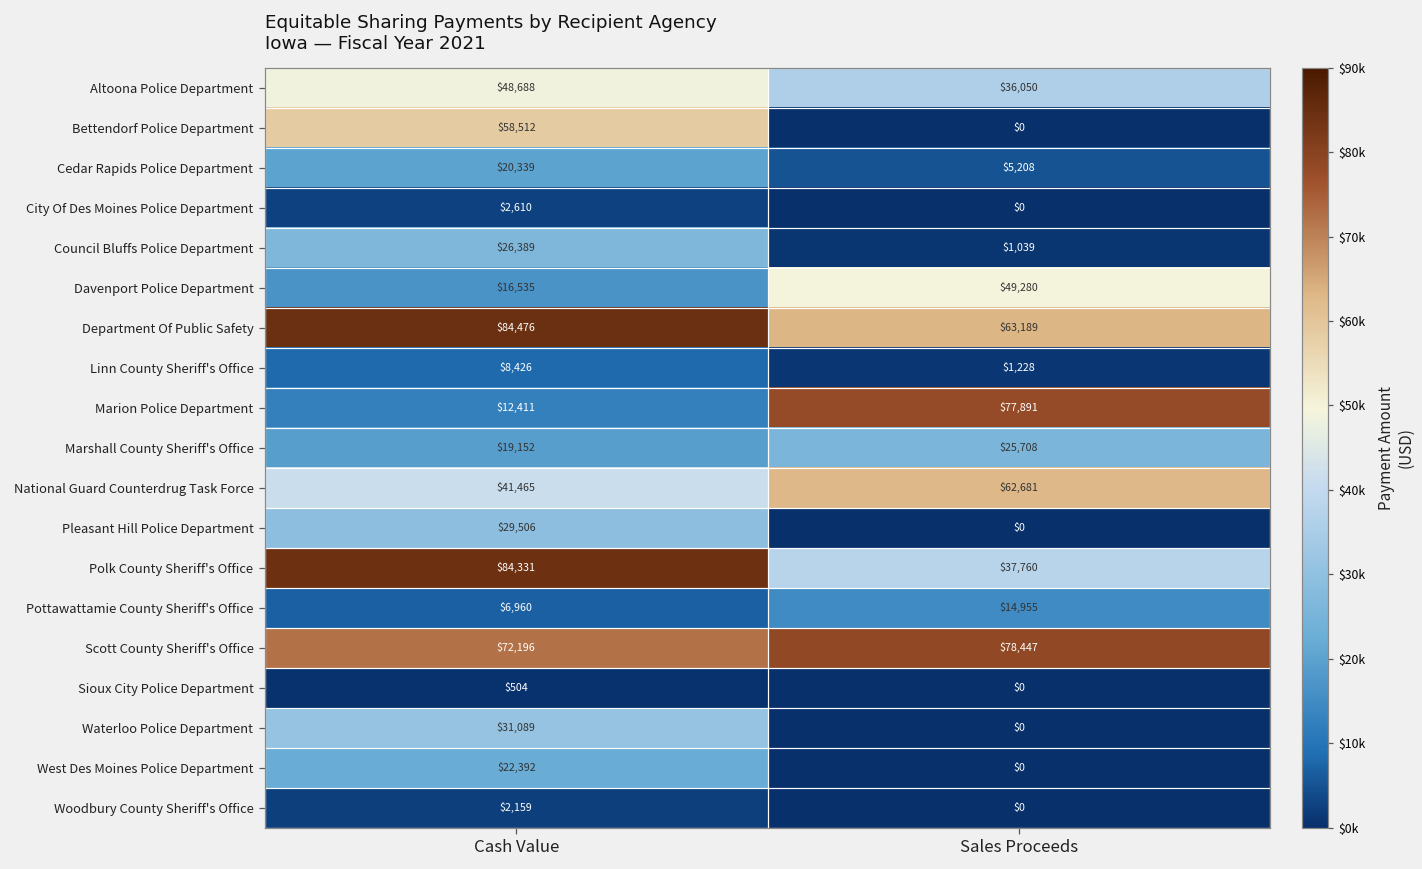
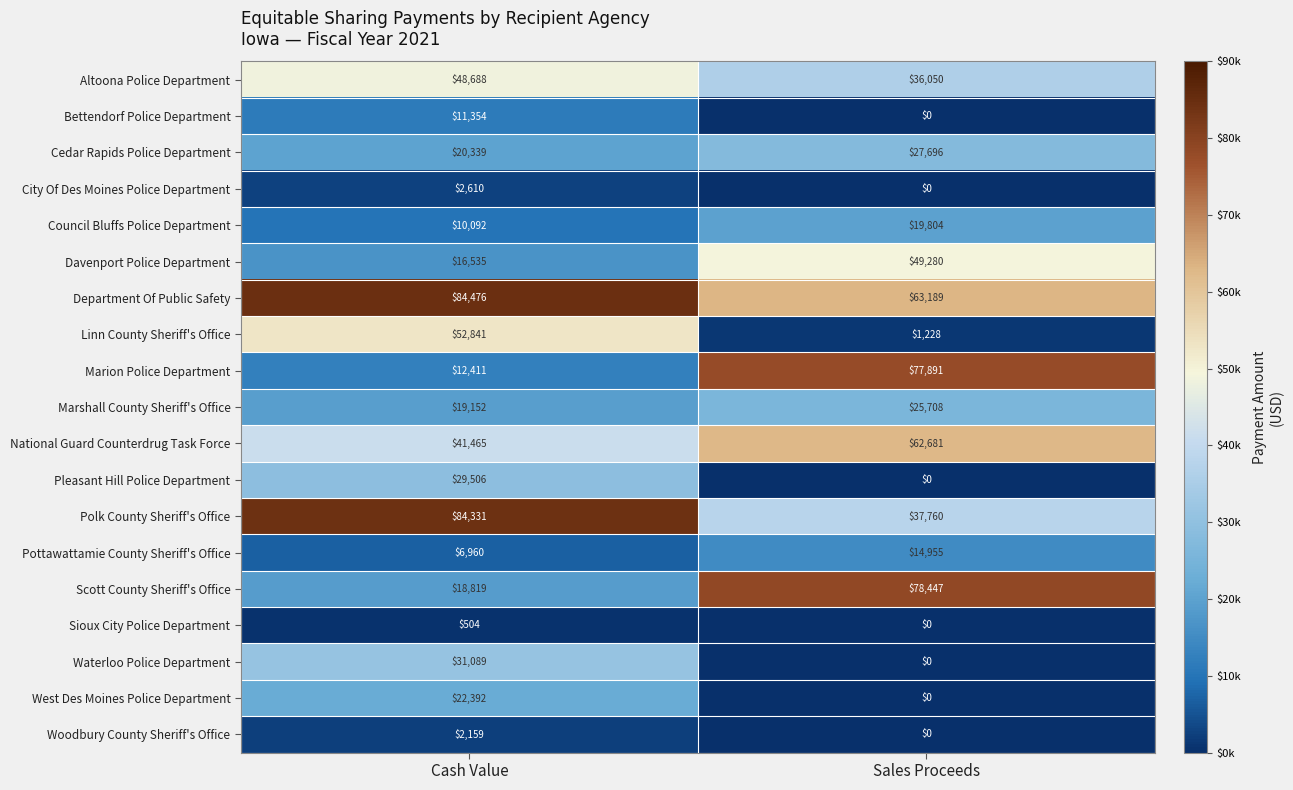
  {
    "Altoona Police Department": {
      "Cash Value": "$48,688",
      "Sales Proceeds": "$36,050"
    },
    "Bettendorf Police Department": {
-     "Cash Value": "$58,512",
+     "Cash Value": "$11,354",
      "Sales Proceeds": "$0"
    },
    "Cedar Rapids Police Department": {
      "Cash Value": "$20,339",
-     "Sales Proceeds": "$5,208"
+     "Sales Proceeds": "$27,696"
    },
    "City Of Des Moines Police Department": {
      "Cash Value": "$2,610",
      "Sales Proceeds": "$0"
    },
    "Council Bluffs Police Department": {
-     "Cash Value": "$26,389",
-     "Sales Proceeds": "$1,039"
+     "Cash Value": "$10,092",
+     "Sales Proceeds": "$19,804"
    },
    "Davenport Police Department": {
      "Cash Value": "$16,535",
      "Sales Proceeds": "$49,280"
    },
    "Department Of Public Safety": {
      "Cash Value": "$84,476",
      "Sales Proceeds": "$63,189"
    },
    "Linn County Sheriff's Office": {
-     "Cash Value": "$8,426",
+     "Cash Value": "$52,841",
      "Sales Proceeds": "$1,228"
    },
    "Marion Police Department": {
      "Cash Value": "$12,411",
      "Sales Proceeds": "$77,891"
    },
    "Marshall County Sheriff's Office": {
      "Cash Value": "$19,152",
      "Sales Proceeds": "$25,708"
    },
    "National Guard Counterdrug Task Force": {
      "Cash Value": "$41,465",
      "Sales Proceeds": "$62,681"
    },
    "Pleasant Hill Police Department": {
      "Cash Value": "$29,506",
      "Sales Proceeds": "$0"
    },
    "Polk County Sheriff's Office": {
      "Cash Value": "$84,331",
      "Sales Proceeds": "$37,760"
    },
    "Pottawattamie County Sheriff's Office": {
      "Cash Value": "$6,960",
      "Sales Proceeds": "$14,955"
    },
    "Scott County Sheriff's Office": {
-     "Cash Value": "$72,196",
+     "Cash Value": "$18,819",
      "Sales Proceeds": "$78,447"
    },
    "Sioux City Police Department": {
      "Cash Value": "$504",
      "Sales Proceeds": "$0"
    },
    "Waterloo Police Department": {
      "Cash Value": "$31,089",
      "Sales Proceeds": "$0"
    },
    "West Des Moines Police Department": {
      "Cash Value": "$22,392",
      "Sales Proceeds": "$0"
    },
    "Woodbury County Sheriff's Office": {
      "Cash Value": "$2,159",
      "Sales Proceeds": "$0"
    }
  }
